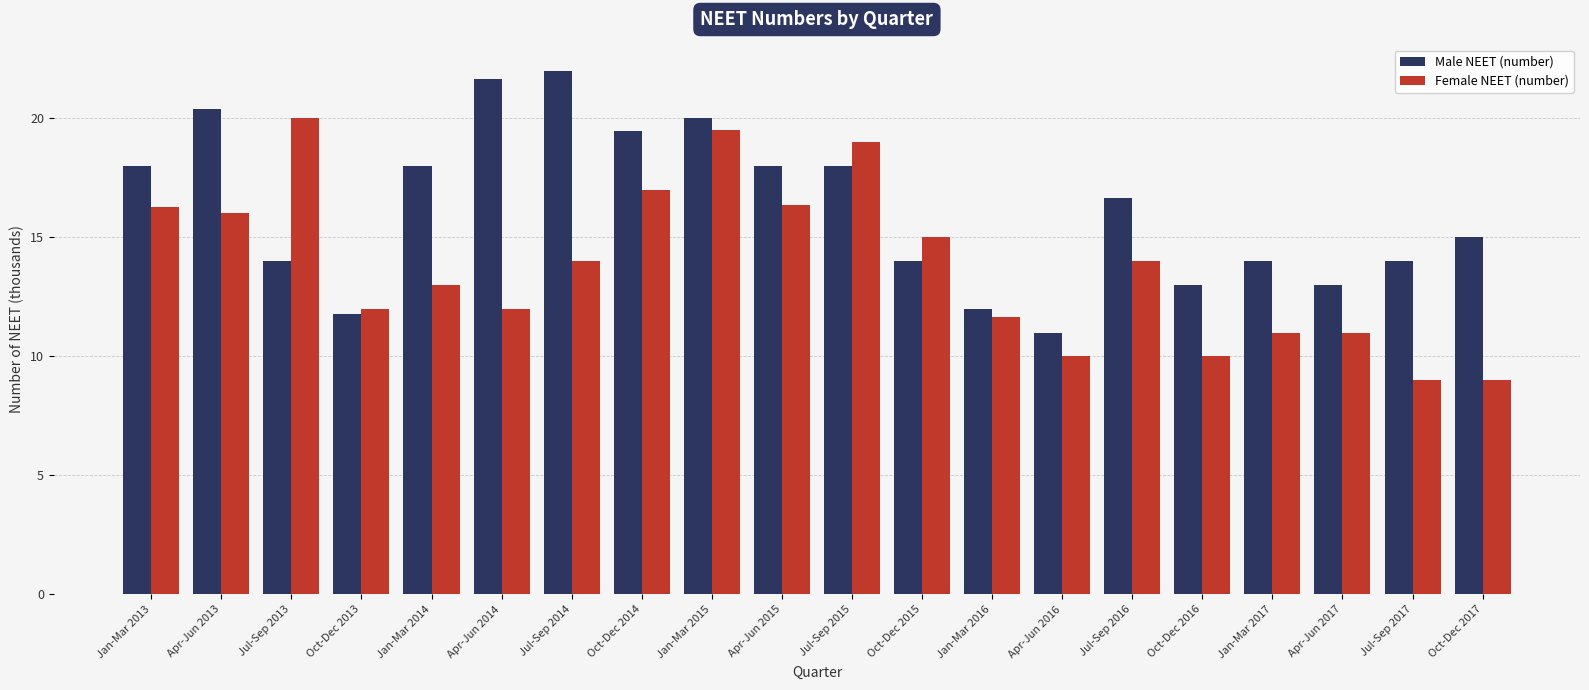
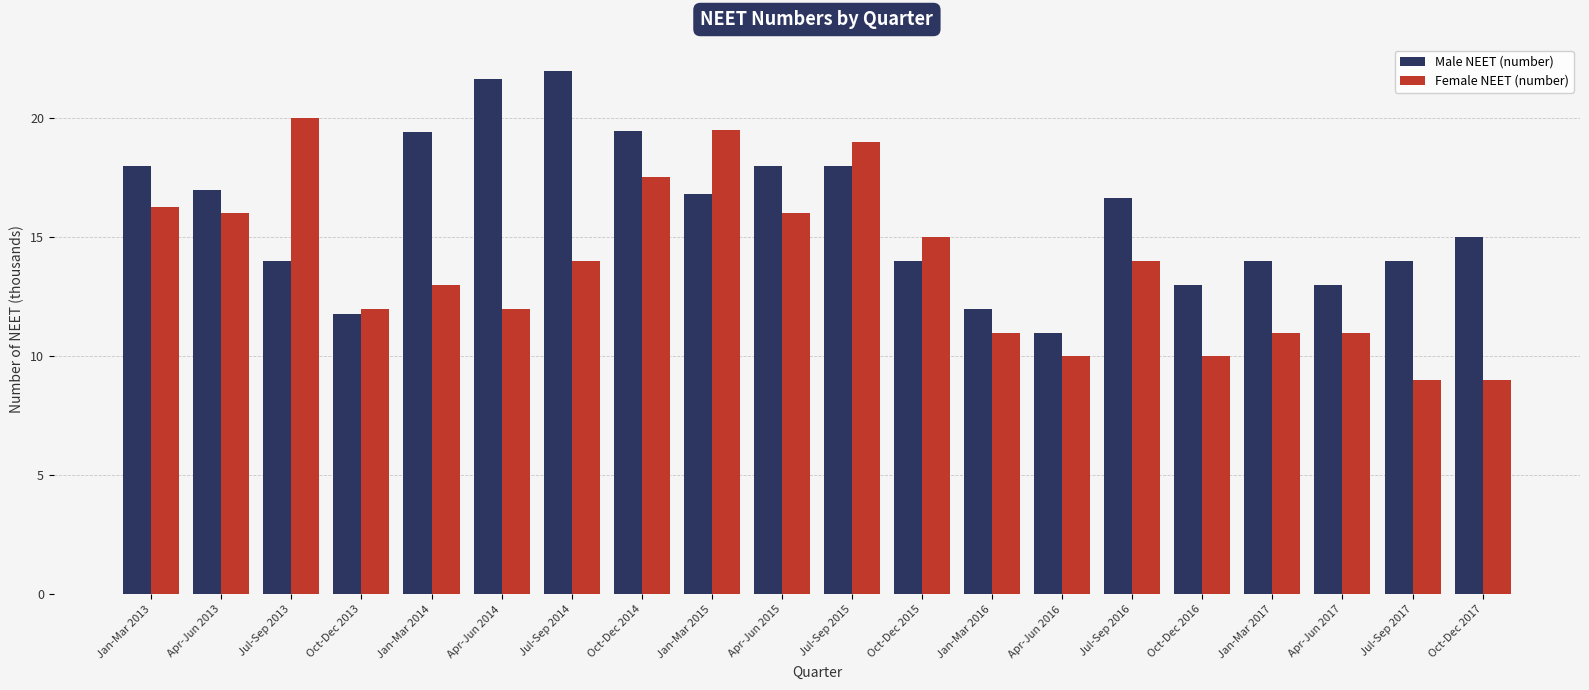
  {
    "Male NEET (number)": {
      "Jan-Mar 2013": 18.0,
-     "Apr-Jun 2013": 20.4,
+     "Apr-Jun 2013": 17.0,
      "Jul-Sep 2013": 14.0,
      "Oct-Dec 2013": 11.8,
-     "Jan-Mar 2014": 18.0,
+     "Jan-Mar 2014": 19.4,
      "Apr-Jun 2014": 21.7,
      "Jul-Sep 2014": 22.0,
      "Oct-Dec 2014": 19.5,
-     "Jan-Mar 2015": 20.0,
+     "Jan-Mar 2015": 16.8,
      "Apr-Jun 2015": 18.0,
      "Jul-Sep 2015": 18.0,
      "Oct-Dec 2015": 14.0,
      "Jan-Mar 2016": 12.0,
      "Apr-Jun 2016": 11.0,
      "Jul-Sep 2016": 16.6,
      "Oct-Dec 2016": 13.0,
      "Jan-Mar 2017": 14.0,
      "Apr-Jun 2017": 13.0,
      "Jul-Sep 2017": 14.0,
      "Oct-Dec 2017": 15.0
    },
    "Female NEET (number)": {
      "Jan-Mar 2013": 16.3,
      "Apr-Jun 2013": 16.0,
      "Jul-Sep 2013": 20.0,
      "Oct-Dec 2013": 12.0,
      "Jan-Mar 2014": 13.0,
      "Apr-Jun 2014": 12.0,
      "Jul-Sep 2014": 14.0,
-     "Oct-Dec 2014": 17.0,
+     "Oct-Dec 2014": 17.5,
      "Jan-Mar 2015": 19.5,
-     "Apr-Jun 2015": 16.4,
+     "Apr-Jun 2015": 16.0,
      "Jul-Sep 2015": 19.0,
      "Oct-Dec 2015": 15.0,
-     "Jan-Mar 2016": 11.7,
+     "Jan-Mar 2016": 11.0,
      "Apr-Jun 2016": 10.0,
      "Jul-Sep 2016": 14.0,
      "Oct-Dec 2016": 10.0,
      "Jan-Mar 2017": 11.0,
      "Apr-Jun 2017": 11.0,
      "Jul-Sep 2017": 9.0,
      "Oct-Dec 2017": 9.0
    }
  }
